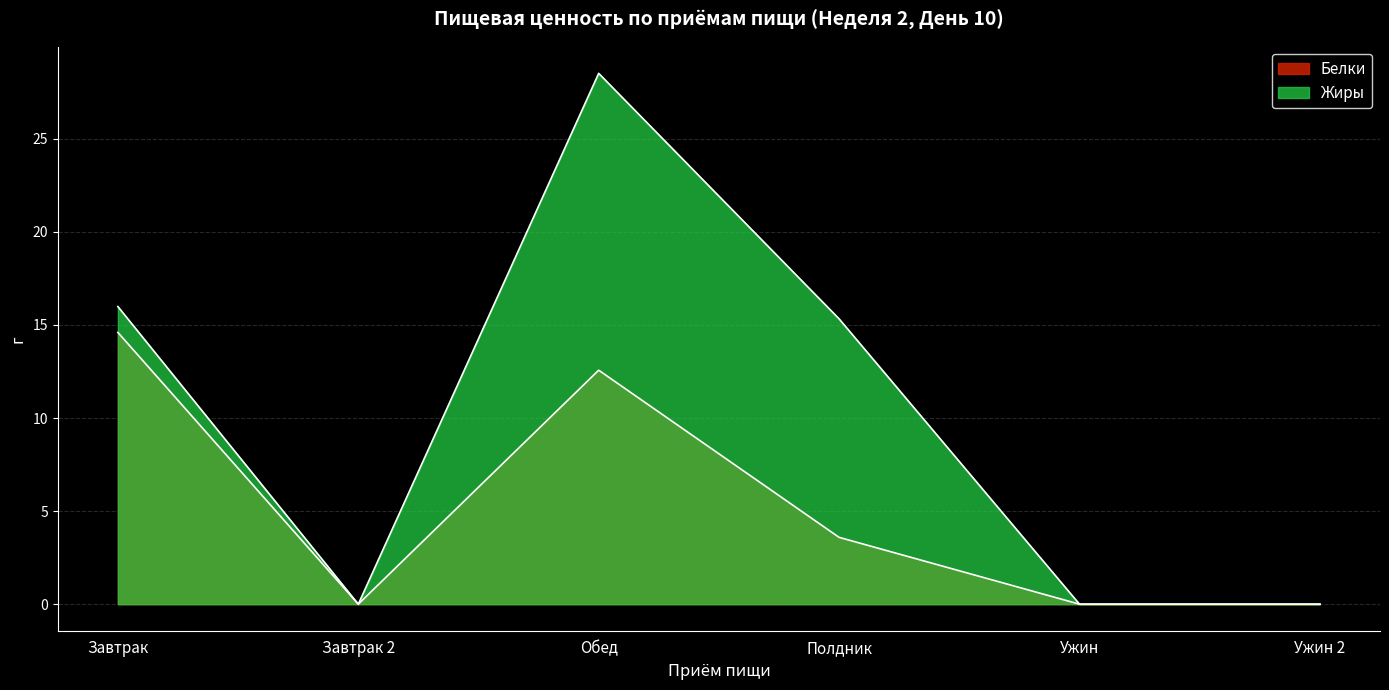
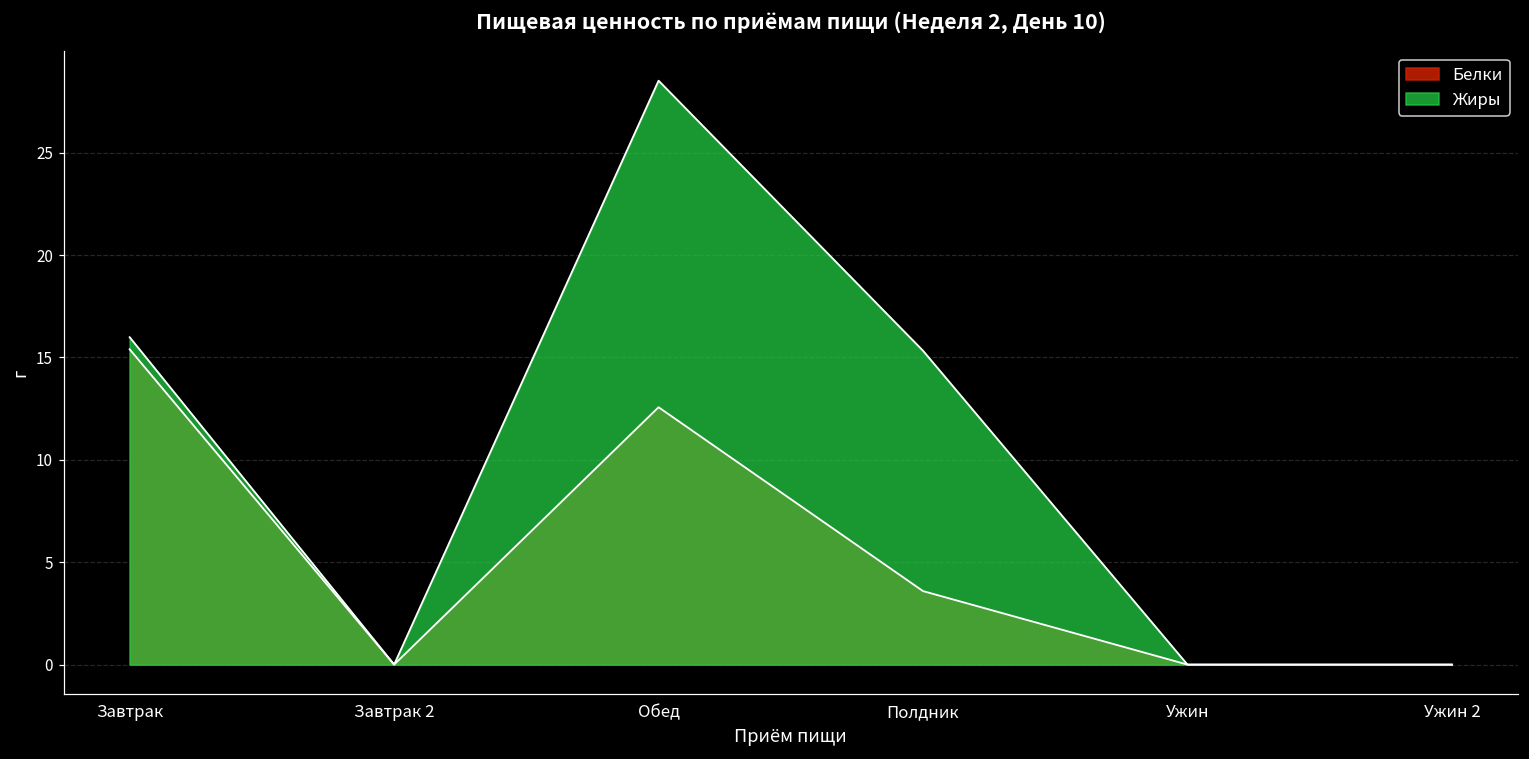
  {
    "Белки": {
-     "Завтрак": 14.6,
+     "Завтрак": 15.4,
      "Обед": 12.6,
      "Полдник": 3.6
    },
    "Жиры": {
      "Завтрак": 16.0,
      "Обед": 28.5,
      "Полдник": 15.3
    }
  }
